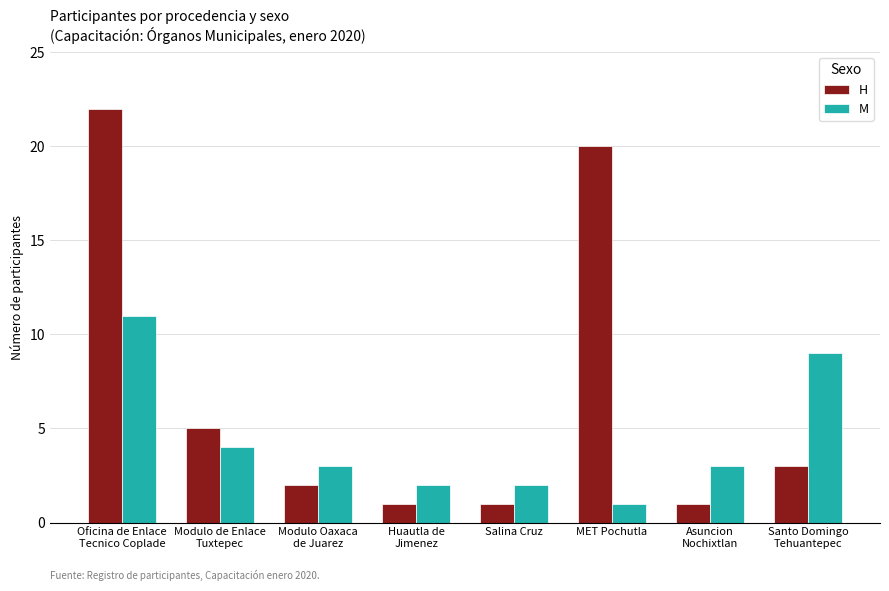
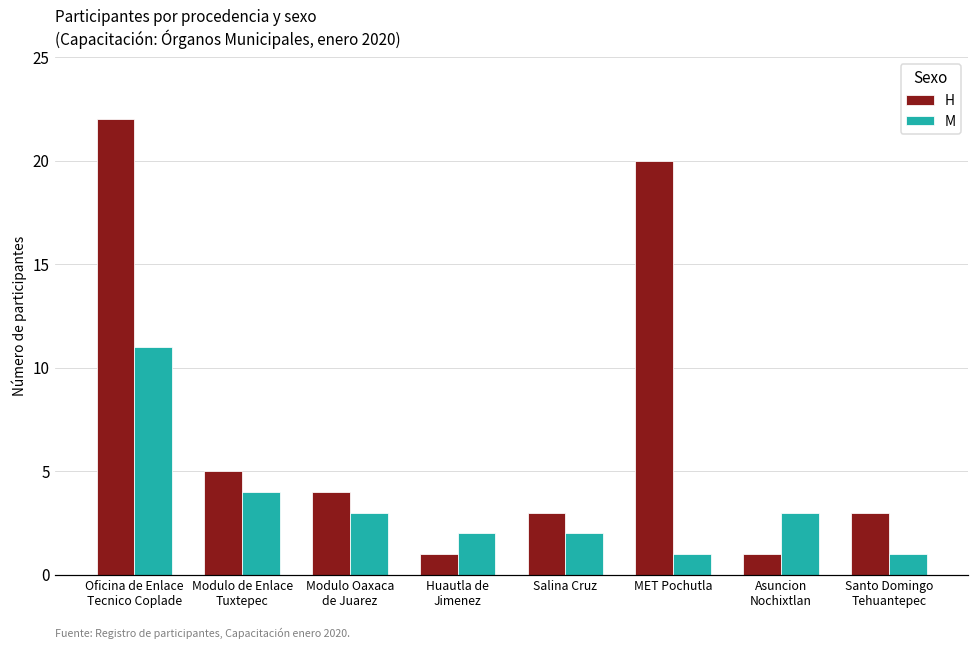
  {
    "H": {
      "Oficina de Enlace Tecnico Coplade": 22,
      "Modulo de Enlace Tuxtepec": 5,
-     "Modulo Oaxaca de Juarez": 2,
+     "Modulo Oaxaca de Juarez": 4,
      "Huautla de Jimenez": 1,
-     "Salina Cruz": 1,
+     "Salina Cruz": 3,
      "MET Pochutla": 20,
      "Asuncion Nochixtlan": 1,
      "Santo Domingo Tehuantepec": 3
    },
    "M": {
      "Oficina de Enlace Tecnico Coplade": 11,
      "Modulo de Enlace Tuxtepec": 4,
      "Modulo Oaxaca de Juarez": 3,
      "Huautla de Jimenez": 2,
      "Salina Cruz": 2,
      "MET Pochutla": 1,
      "Asuncion Nochixtlan": 3,
-     "Santo Domingo Tehuantepec": 9
+     "Santo Domingo Tehuantepec": 1
    }
  }
